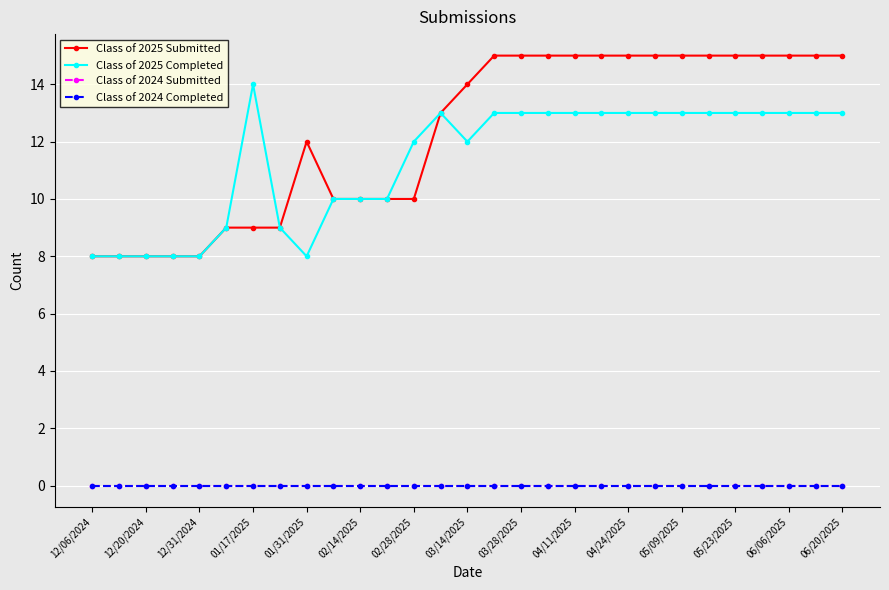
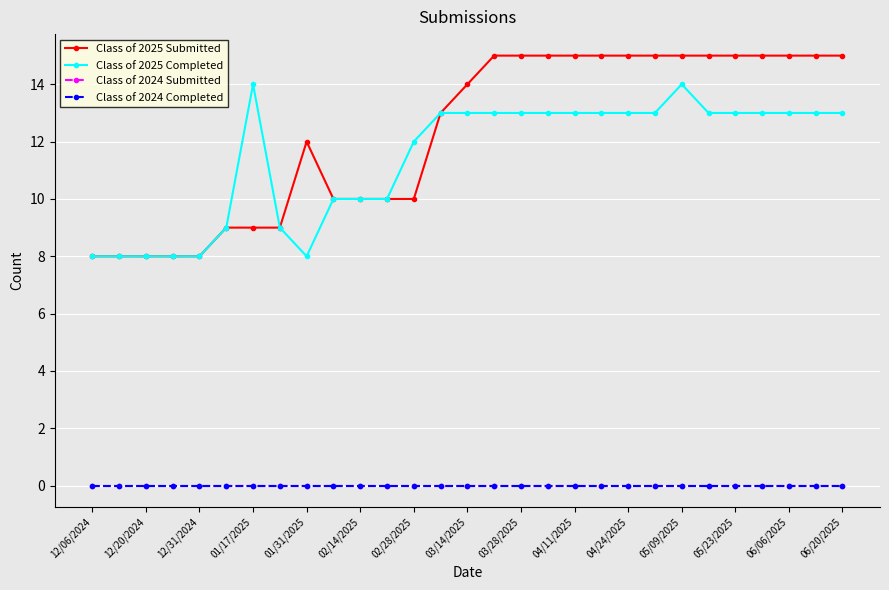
  {
    "Class of 2025 Submitted": {
      "01/17/2025": 9,
      "01/31/2025": 12,
      "02/28/2025": 10,
      "03/14/2025": 14,
      "03/28/2025": 15,
      "04/11/2025": 15,
      "04/24/2025": 15,
      "05/09/2025": 15,
      "05/23/2025": 15,
      "06/06/2025": 15,
      "06/20/2025": 15
    },
    "Class of 2025 Completed": {
      "01/17/2025": 14,
      "01/31/2025": 8,
      "02/28/2025": 12,
-     "03/14/2025": 12,
+     "03/14/2025": 13,
      "03/28/2025": 13,
      "04/11/2025": 13,
      "04/24/2025": 13,
-     "05/09/2025": 13,
+     "05/09/2025": 14,
      "05/23/2025": 13,
      "06/06/2025": 13,
      "06/20/2025": 13
    },
    "Class of 2024 Completed": {
      "12/06/2024": 0,
      "12/20/2024": 0,
      "12/31/2024": 0,
      "01/17/2025": 0,
      "01/31/2025": 0,
      "02/14/2025": 0,
      "02/28/2025": 0,
      "03/14/2025": 0,
      "03/28/2025": 0,
      "04/11/2025": 0,
      "04/24/2025": 0,
      "05/09/2025": 0,
      "05/23/2025": 0,
      "06/06/2025": 0,
      "06/20/2025": 0
    }
  }
